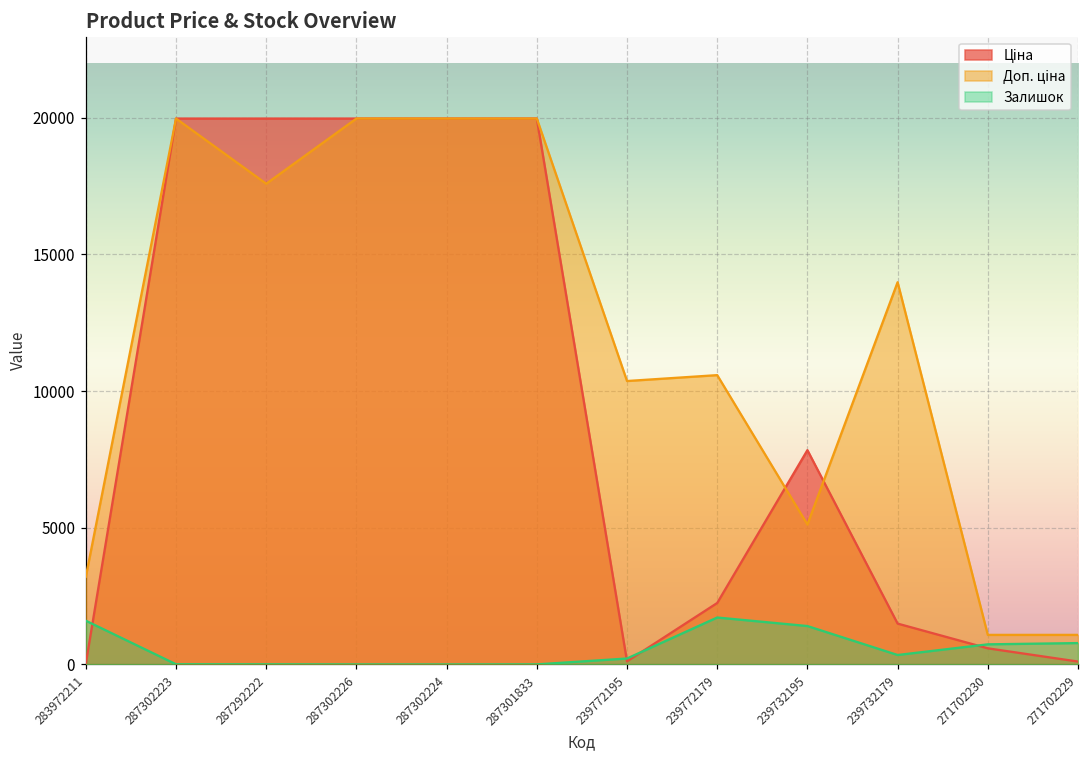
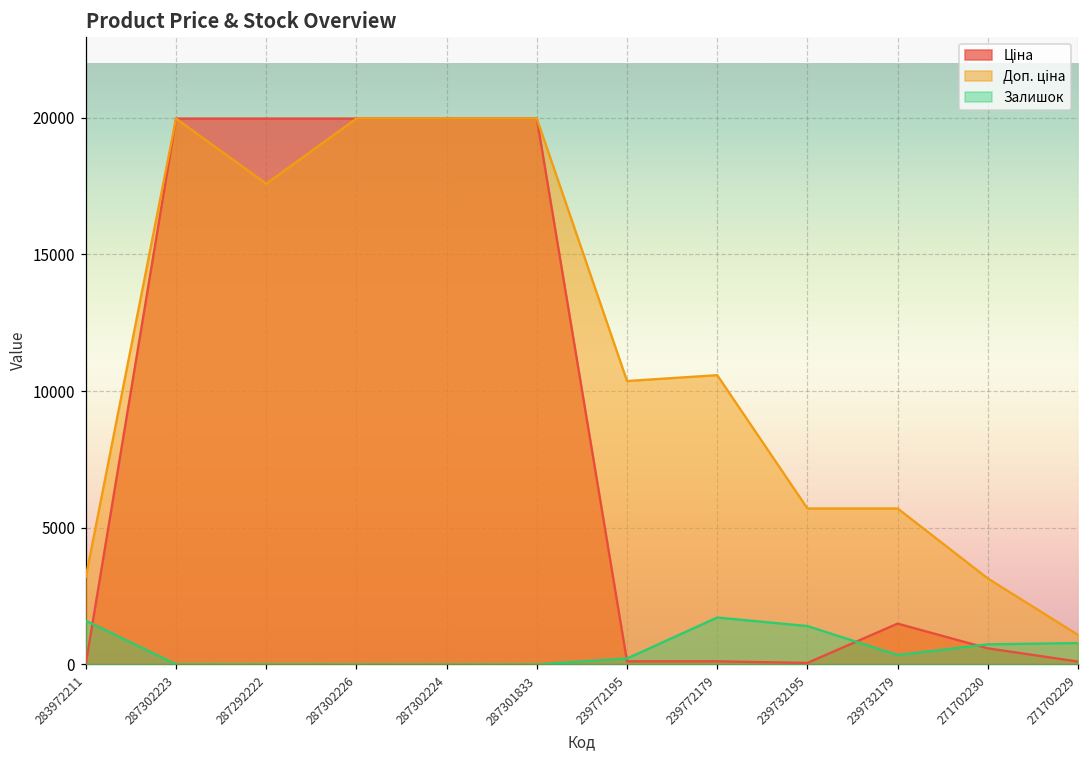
  {
    "Ціна": {
      "283972211": 0,
      "287292222": 20000,
      "239772195": 100,
-     "239772179": 2200,
-     "239732195": 7800,
+     "239772179": 100,
+     "239732195": 100,
      "239732179": 1500,
      "271702230": 600,
      "271702229": 100
    },
    "Доп. ціна": {
      "283972211": 3200,
      "287292222": 17600,
      "239772195": 10400,
      "239772179": 10600,
-     "239732195": 5100,
-     "239732179": 14000,
-     "271702230": 1100,
+     "239732195": 5700,
+     "239732179": 5700,
+     "271702230": 3100,
      "271702229": 1100
    },
    "Залишок": {
      "283972211": 1600,
      "287302223": 0,
      "287292222": 0,
      "287302226": 0,
      "287302224": 0,
      "287301833": 0,
      "239772195": 200,
      "239772179": 1700,
      "239732195": 1400,
      "239732179": 300,
      "271702230": 700,
      "271702229": 800
    }
  }
